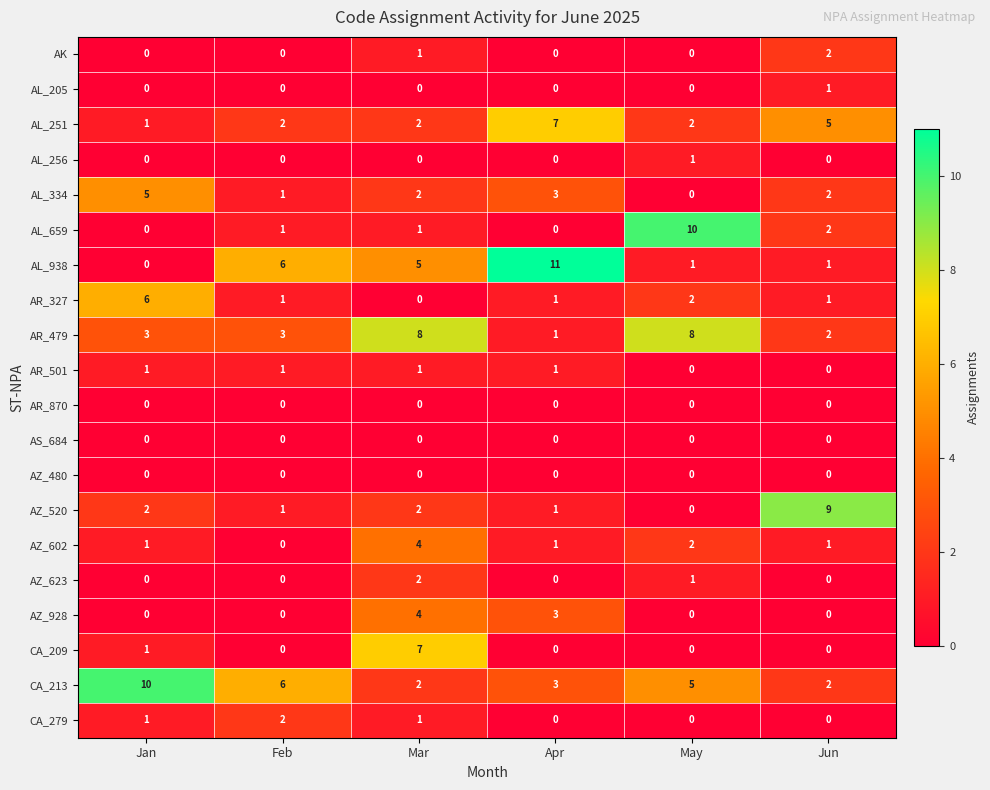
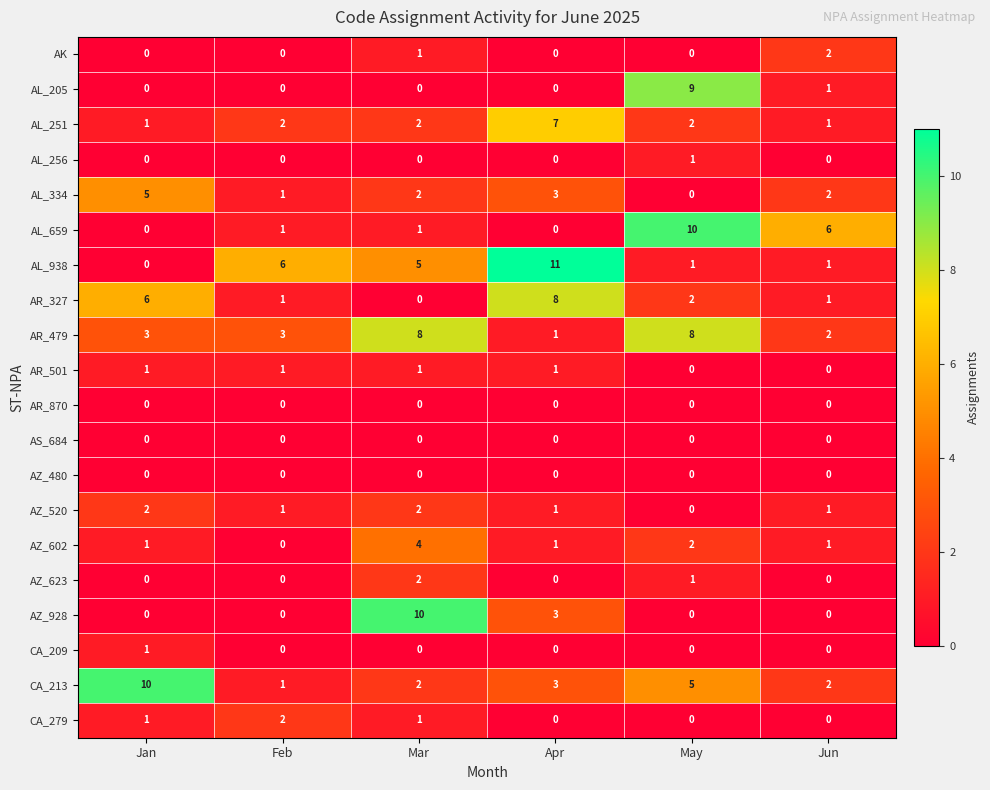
  {
    "AK": {
      "Jan": 0,
      "Feb": 0,
      "Mar": 1,
      "Apr": 0,
      "May": 0,
      "Jun": 2
    },
    "AL_205": {
      "Jan": 0,
      "Feb": 0,
      "Mar": 0,
      "Apr": 0,
-     "May": 0,
+     "May": 9,
      "Jun": 1
    },
    "AL_251": {
      "Jan": 1,
      "Feb": 2,
      "Mar": 2,
      "Apr": 7,
      "May": 2,
-     "Jun": 5
+     "Jun": 1
    },
    "AL_256": {
      "Jan": 0,
      "Feb": 0,
      "Mar": 0,
      "Apr": 0,
      "May": 1,
      "Jun": 0
    },
    "AL_334": {
      "Jan": 5,
      "Feb": 1,
      "Mar": 2,
      "Apr": 3,
      "May": 0,
      "Jun": 2
    },
    "AL_659": {
      "Jan": 0,
      "Feb": 1,
      "Mar": 1,
      "Apr": 0,
      "May": 10,
-     "Jun": 2
+     "Jun": 6
    },
    "AL_938": {
      "Jan": 0,
      "Feb": 6,
      "Mar": 5,
      "Apr": 11,
      "May": 1,
      "Jun": 1
    },
    "AR_327": {
      "Jan": 6,
      "Feb": 1,
      "Mar": 0,
-     "Apr": 1,
+     "Apr": 8,
      "May": 2,
      "Jun": 1
    },
    "AR_479": {
      "Jan": 3,
      "Feb": 3,
      "Mar": 8,
      "Apr": 1,
      "May": 8,
      "Jun": 2
    },
    "AR_501": {
      "Jan": 1,
      "Feb": 1,
      "Mar": 1,
      "Apr": 1,
      "May": 0,
      "Jun": 0
    },
    "AR_870": {
      "Jan": 0,
      "Feb": 0,
      "Mar": 0,
      "Apr": 0,
      "May": 0,
      "Jun": 0
    },
    "AS_684": {
      "Jan": 0,
      "Feb": 0,
      "Mar": 0,
      "Apr": 0,
      "May": 0,
      "Jun": 0
    },
    "AZ_480": {
      "Jan": 0,
      "Feb": 0,
      "Mar": 0,
      "Apr": 0,
      "May": 0,
      "Jun": 0
    },
    "AZ_520": {
      "Jan": 2,
      "Feb": 1,
      "Mar": 2,
      "Apr": 1,
      "May": 0,
-     "Jun": 9
+     "Jun": 1
    },
    "AZ_602": {
      "Jan": 1,
      "Feb": 0,
      "Mar": 4,
      "Apr": 1,
      "May": 2,
      "Jun": 1
    },
    "AZ_623": {
      "Jan": 0,
      "Feb": 0,
      "Mar": 2,
      "Apr": 0,
      "May": 1,
      "Jun": 0
    },
    "AZ_928": {
      "Jan": 0,
      "Feb": 0,
-     "Mar": 4,
+     "Mar": 10,
      "Apr": 3,
      "May": 0,
      "Jun": 0
    },
    "CA_209": {
      "Jan": 1,
      "Feb": 0,
-     "Mar": 7,
+     "Mar": 0,
      "Apr": 0,
      "May": 0,
      "Jun": 0
    },
    "CA_213": {
      "Jan": 10,
-     "Feb": 6,
+     "Feb": 1,
      "Mar": 2,
      "Apr": 3,
      "May": 5,
      "Jun": 2
    },
    "CA_279": {
      "Jan": 1,
      "Feb": 2,
      "Mar": 1,
      "Apr": 0,
      "May": 0,
      "Jun": 0
    }
  }
